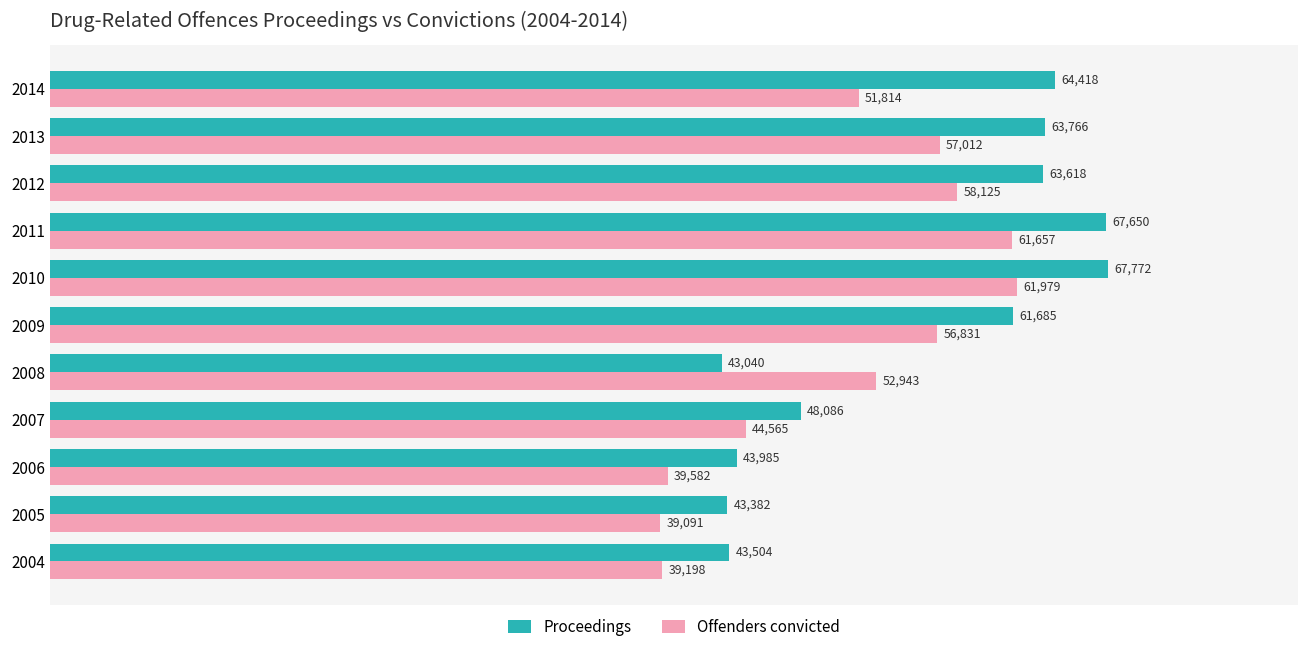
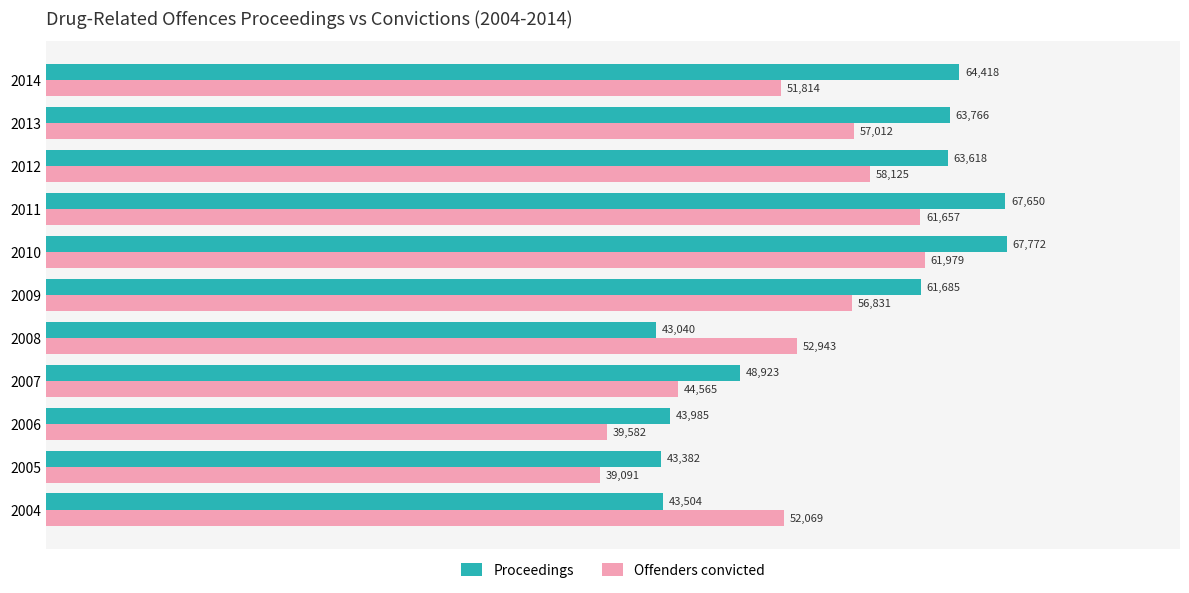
  {
    "Proceedings": {
      "2014": "64,418",
      "2013": "63,766",
      "2012": "63,618",
      "2011": "67,650",
      "2010": "67,772",
      "2009": "61,685",
      "2008": "43,040",
-     "2007": "48,086",
+     "2007": "48,923",
      "2006": "43,985",
      "2005": "43,382",
      "2004": "43,504"
    },
    "Offenders convicted": {
      "2014": "51,814",
      "2013": "57,012",
      "2012": "58,125",
      "2011": "61,657",
      "2010": "61,979",
      "2009": "56,831",
      "2008": "52,943",
      "2007": "44,565",
      "2006": "39,582",
      "2005": "39,091",
-     "2004": "39,198"
+     "2004": "52,069"
    }
  }
